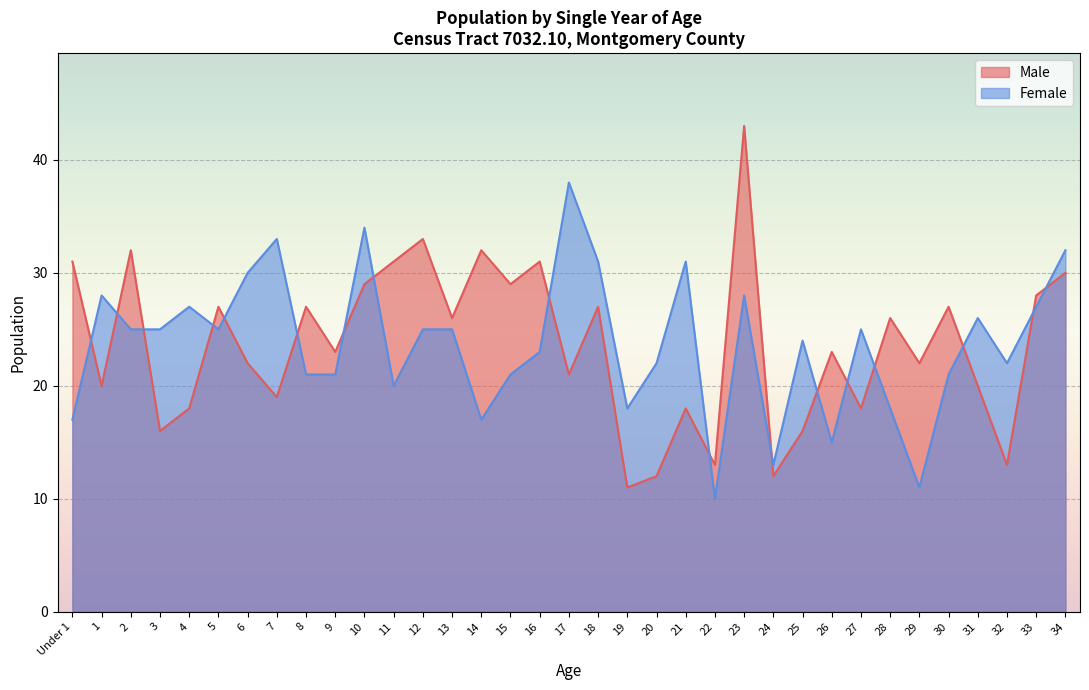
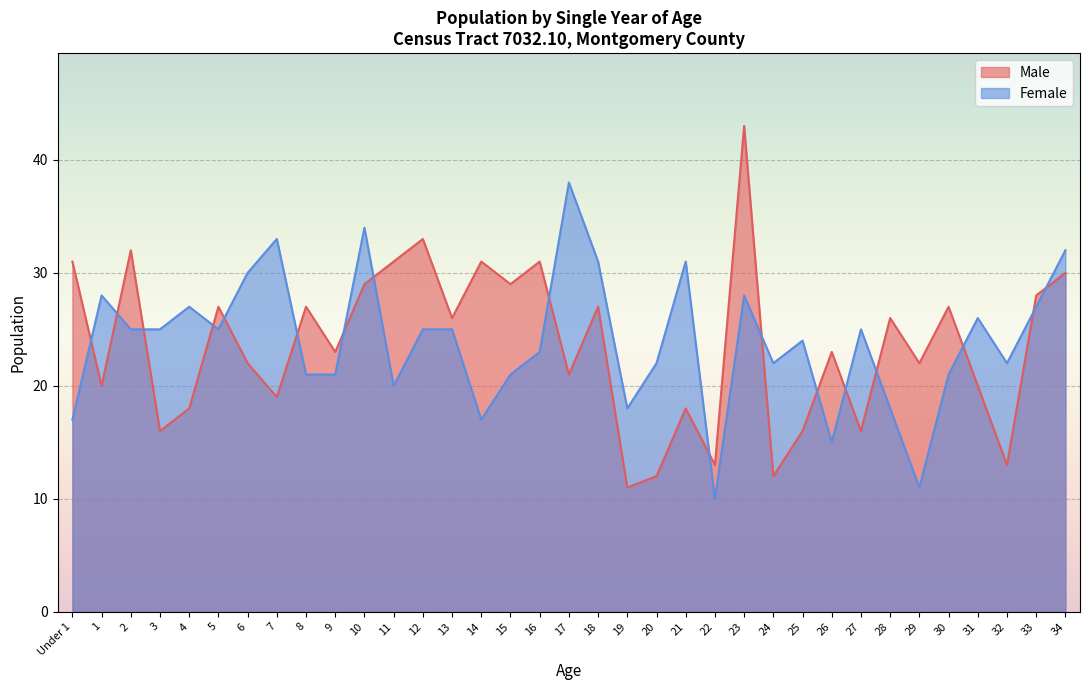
  {
    "Male": {
      "Under 1": 31,
      "1": 20,
      "2": 32,
      "3": 16,
      "4": 18,
      "5": 27,
      "6": 22,
      "7": 19,
      "8": 27,
      "9": 23,
      "10": 29,
      "11": 31,
      "12": 33,
      "13": 26,
-     "14": 32,
+     "14": 31,
      "15": 29,
      "16": 31,
      "17": 21,
      "18": 27,
      "19": 11,
      "20": 12,
      "21": 18,
      "22": 13,
      "23": 43,
      "24": 12,
      "25": 16,
      "26": 23,
-     "27": 18,
+     "27": 16,
      "28": 26,
      "29": 22,
      "30": 27,
      "31": 20,
      "32": 13,
      "33": 28,
      "34": 30
    },
    "Female": {
      "Under 1": 17,
      "1": 28,
      "2": 25,
      "3": 25,
      "4": 27,
      "5": 25,
      "6": 30,
      "7": 33,
      "8": 21,
      "9": 21,
      "10": 34,
      "11": 20,
      "12": 25,
      "13": 25,
      "14": 17,
      "15": 21,
      "16": 23,
      "17": 38,
      "18": 31,
      "19": 18,
      "20": 22,
      "21": 31,
      "22": 10,
      "23": 28,
-     "24": 13,
+     "24": 22,
      "25": 24,
      "26": 15,
      "27": 25,
      "28": 18,
      "29": 11,
      "30": 21,
      "31": 26,
      "32": 22,
      "33": 27,
      "34": 32
    }
  }
